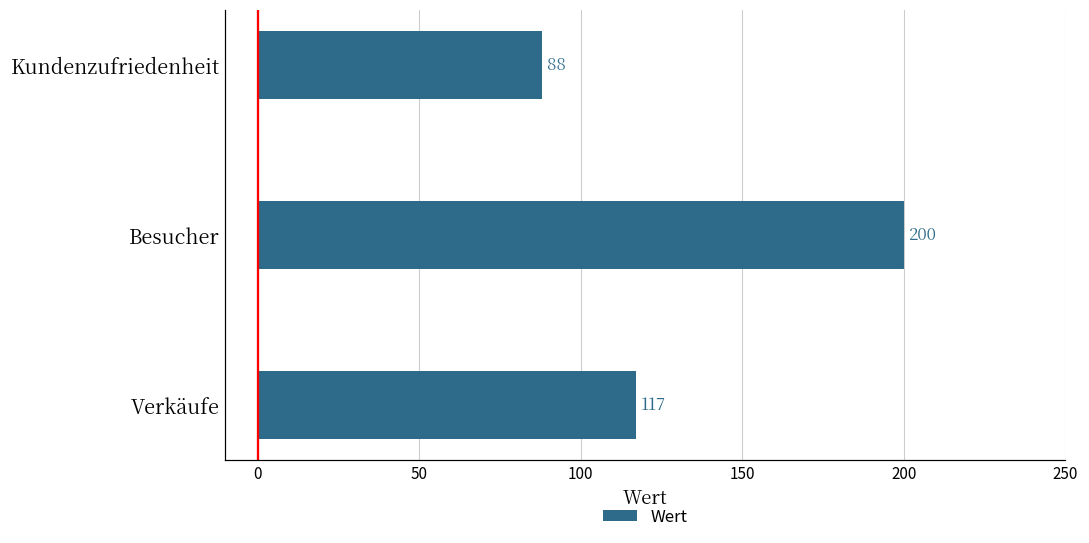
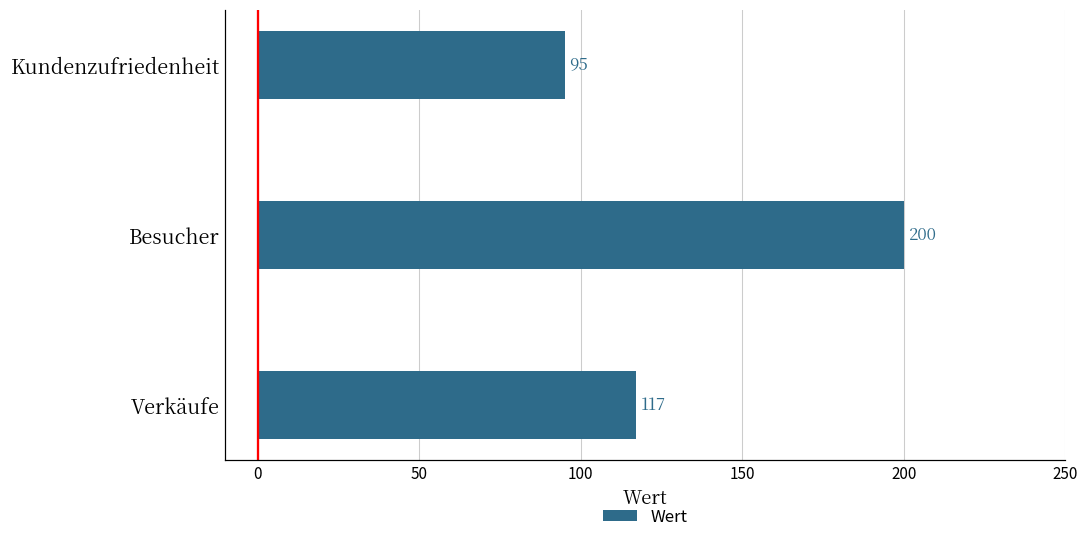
  {
-   "Kundenzufriedenheit": 88,
+   "Kundenzufriedenheit": 95,
    "Besucher": 200,
    "Verkäufe": 117
  }
